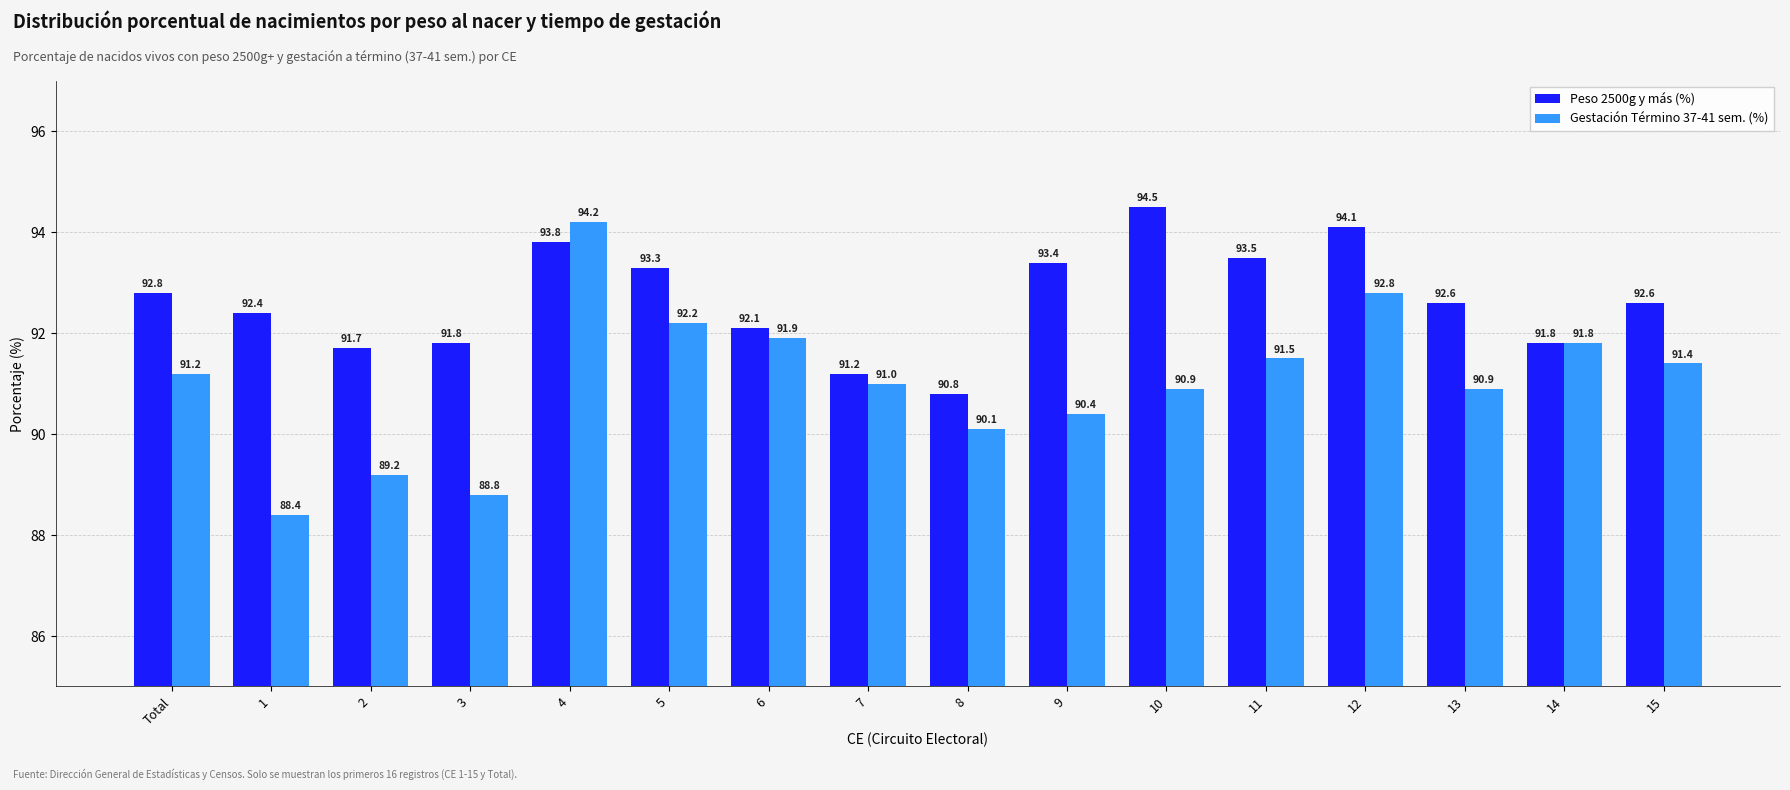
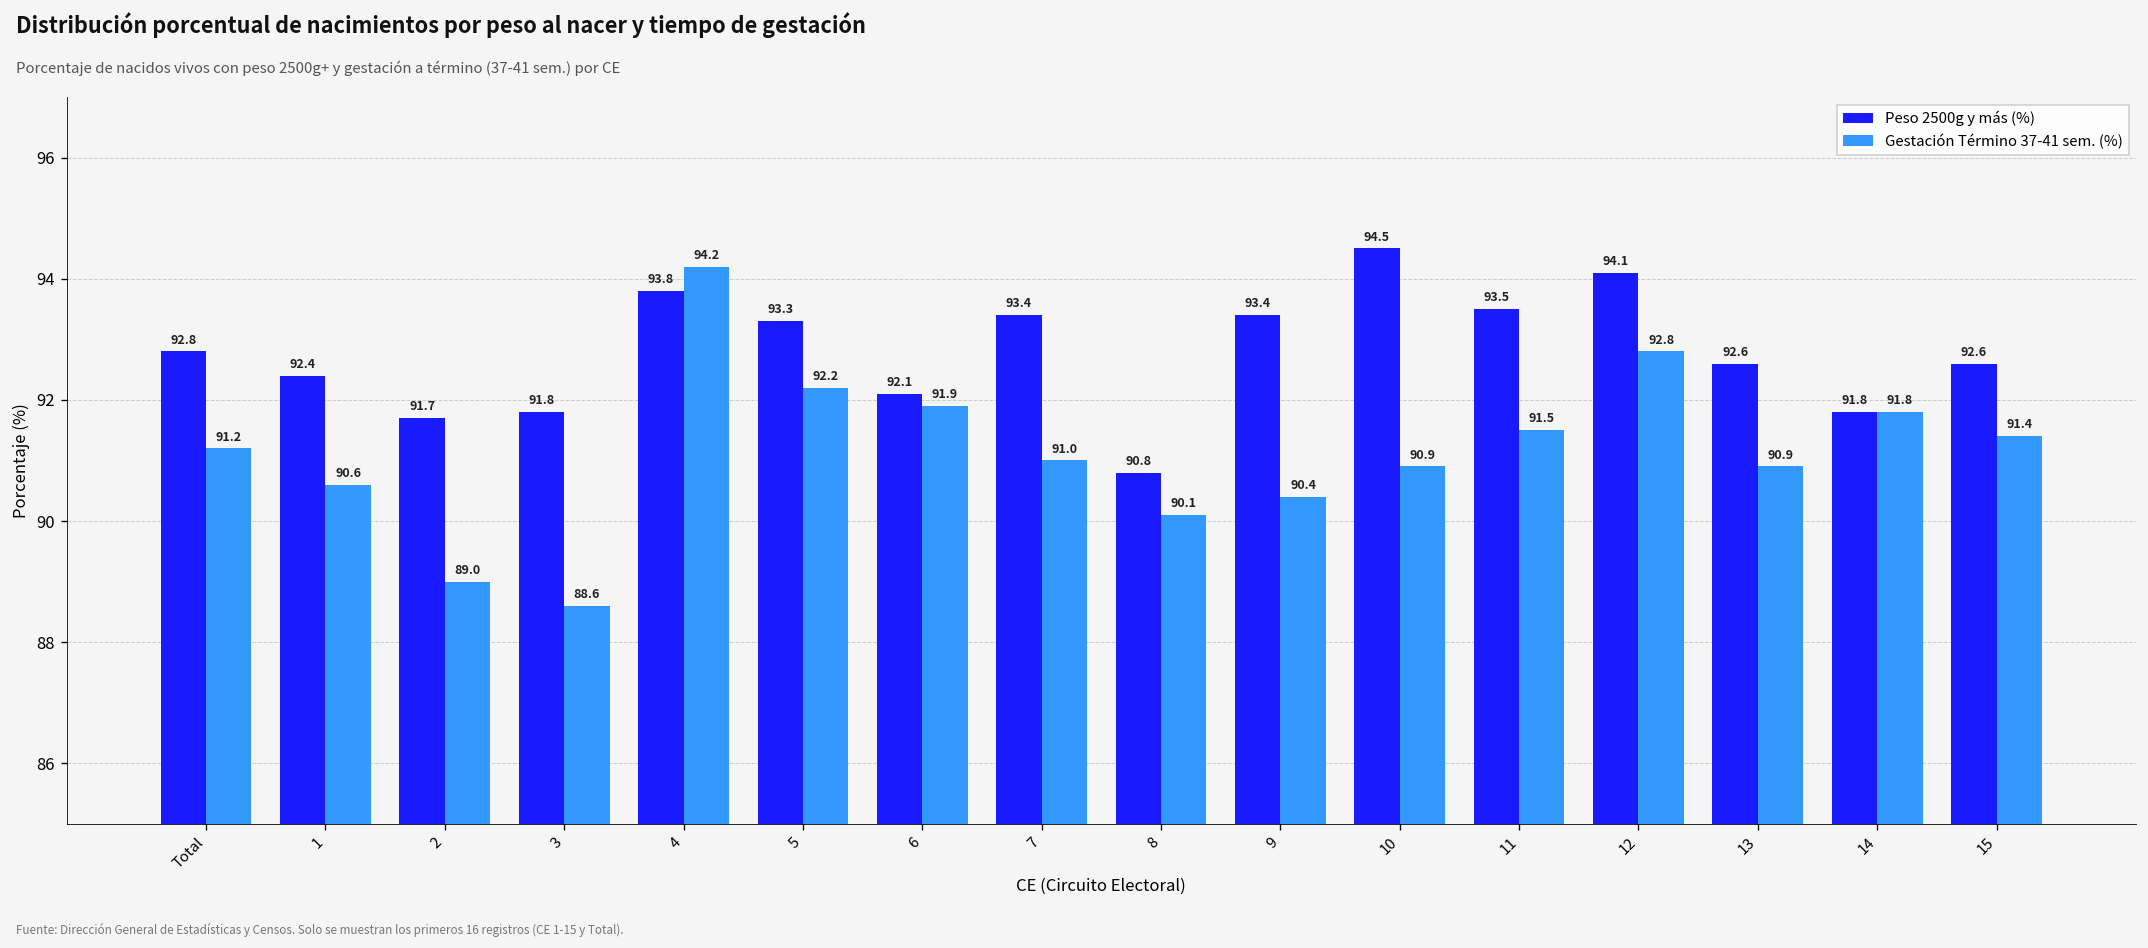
  {
    "Peso 2500g y más (%)": {
      "Total": 92.8,
      "1": 92.4,
      "2": 91.7,
      "3": 91.8,
      "4": 93.8,
      "5": 93.3,
      "6": 92.1,
-     "7": 91.2,
+     "7": 93.4,
      "8": 90.8,
      "9": 93.4,
      "10": 94.5,
      "11": 93.5,
      "12": 94.1,
      "13": 92.6,
      "14": 91.8,
      "15": 92.6
    },
    "Gestación Término 37-41 sem. (%)": {
      "Total": 91.2,
-     "1": 88.4,
-     "2": 89.2,
-     "3": 88.8,
+     "1": 90.6,
+     "2": 89.0,
+     "3": 88.6,
      "4": 94.2,
      "5": 92.2,
      "6": 91.9,
      "7": 91.0,
      "8": 90.1,
      "9": 90.4,
      "10": 90.9,
      "11": 91.5,
      "12": 92.8,
      "13": 90.9,
      "14": 91.8,
      "15": 91.4
    }
  }
